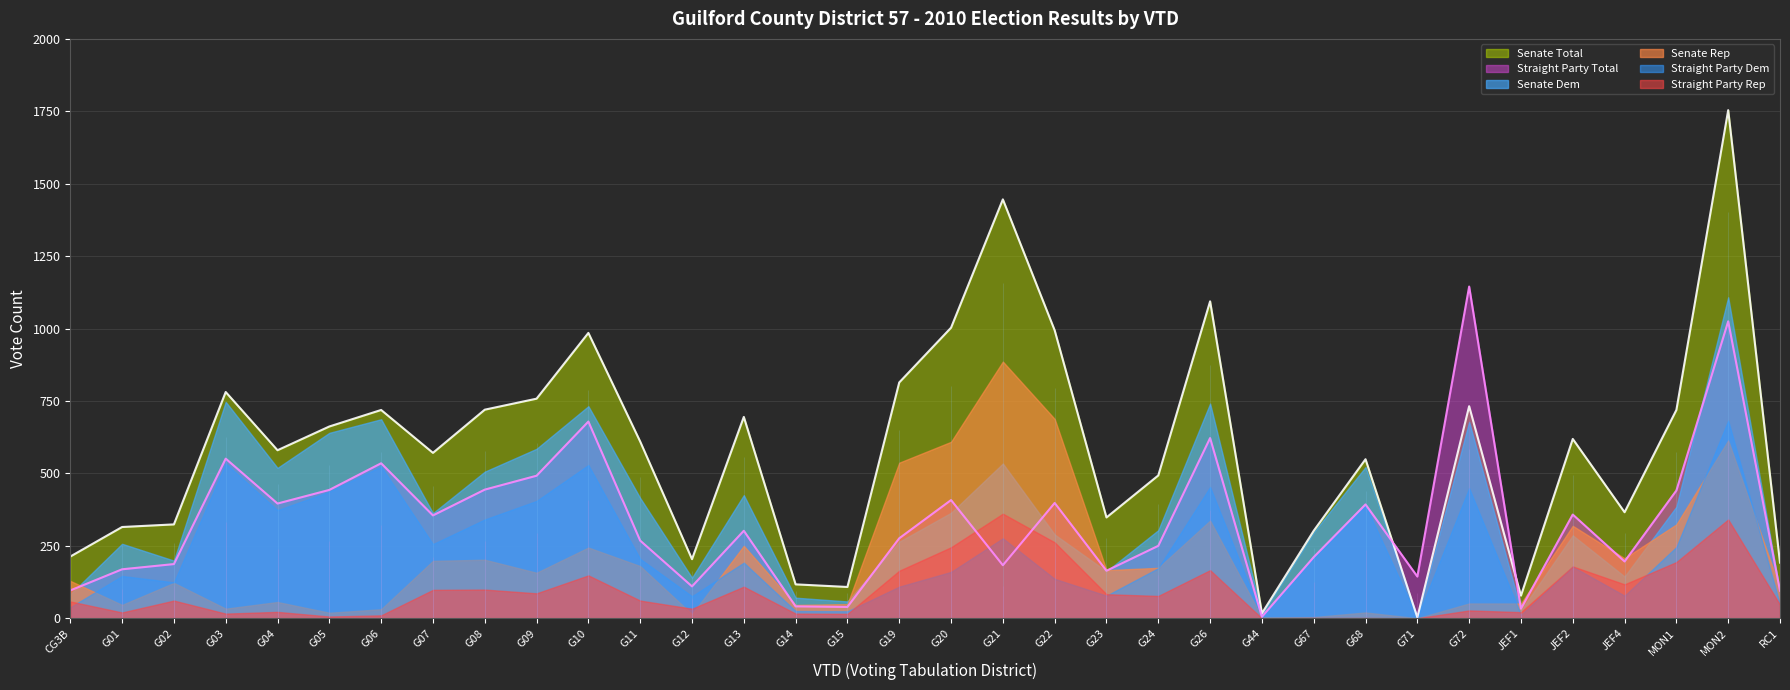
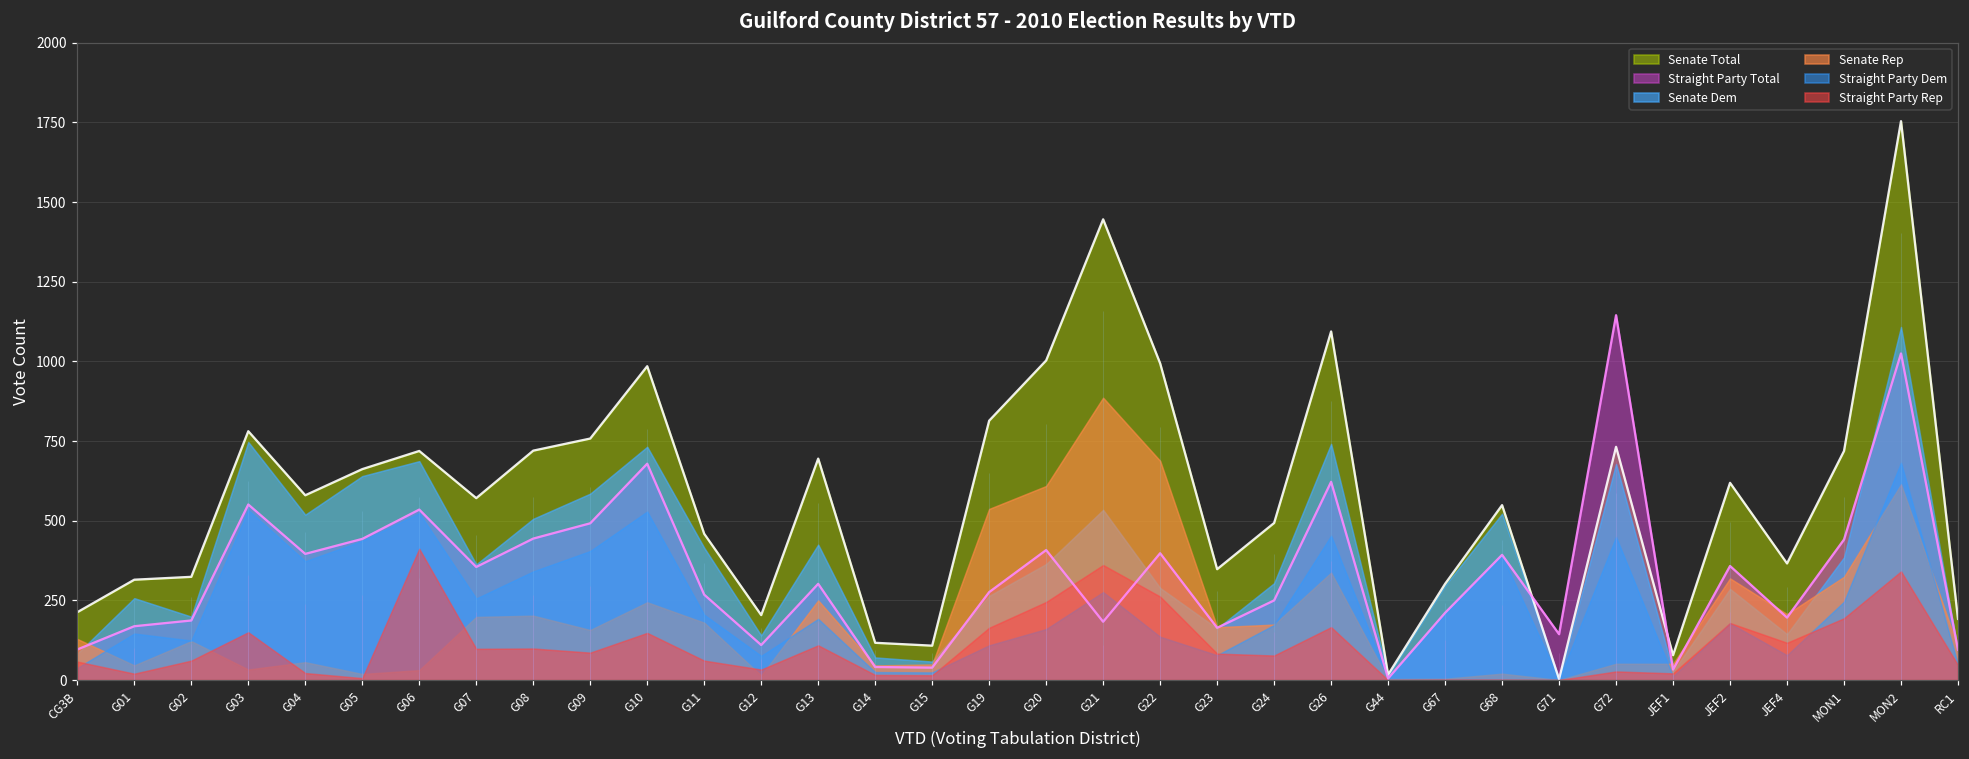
  {
    "Senate Total": {
      "CG3B": 210,
      "G01": 320,
      "G02": 320,
      "G03": 780,
      "G04": 580,
      "G05": 660,
      "G06": 720,
      "G07": 570,
      "G08": 720,
      "G09": 760,
      "G10": 990,
-     "G11": 610,
+     "G11": 460,
      "G12": 200,
      "G13": 700,
      "G14": 120,
      "G15": 110,
      "G19": 810,
      "G20": 1000,
      "G21": 1450,
      "G22": 990,
      "G23": 350,
      "G24": 490,
      "G26": 1090,
      "G68": 550,
      "G72": 730,
      "JEF1": 80,
      "JEF2": 620,
      "JEF4": 370,
      "MON1": 720,
      "MON2": 1750,
      "RC1": 190
    },
    "Straight Party Total": {
      "CG3B": 100,
      "G01": 170,
      "G02": 190,
      "G03": 550,
      "G04": 400,
      "G06": 540,
      "G08": 440,
      "G09": 490,
      "G10": 680,
      "G11": 270,
      "G12": 110,
      "G13": 300,
      "G15": 40,
      "G19": 280,
      "G20": 410,
      "G21": 180,
      "G22": 400,
      "G24": 250,
      "G26": 620,
      "G71": 140,
      "G72": 1150,
      "JEF2": 360,
      "JEF4": 200,
      "MON1": 440,
      "MON2": 1030
    },
    "Senate Rep": {
      "CG3B": 130,
      "G01": 50,
      "G03": 30,
      "G04": 60,
      "G05": 20,
      "G06": 30,
      "G07": 200,
      "G08": 200,
      "G09": 160,
      "G10": 240,
      "G11": 180,
      "G12": 10,
      "G13": 250,
      "G15": 50,
      "G19": 540,
      "G20": 610,
      "G21": 890,
      "G22": 690,
      "G26": 340,
      "G68": 20,
      "G72": 50,
      "JEF1": 50,
      "JEF2": 320,
      "JEF4": 210,
      "MON1": 320,
      "MON2": 610
    },
    "Straight Party Rep": {
      "CG3B": 60,
      "G01": 20,
      "G02": 60,
-     "G03": 20,
+     "G03": 150,
      "G04": 20,
-     "G06": 10,
+     "G06": 410,
      "G07": 100,
      "G08": 100,
      "G09": 90,
      "G10": 150,
      "G11": 60,
      "G12": 30,
      "G13": 110,
      "G14": 20,
      "G15": 20,
      "G19": 160,
      "G20": 250,
      "G21": 360,
      "G22": 260,
      "G24": 80,
      "G26": 170,
      "G72": 30,
      "JEF4": 120,
      "MON1": 190,
      "MON2": 340
    }
  }
